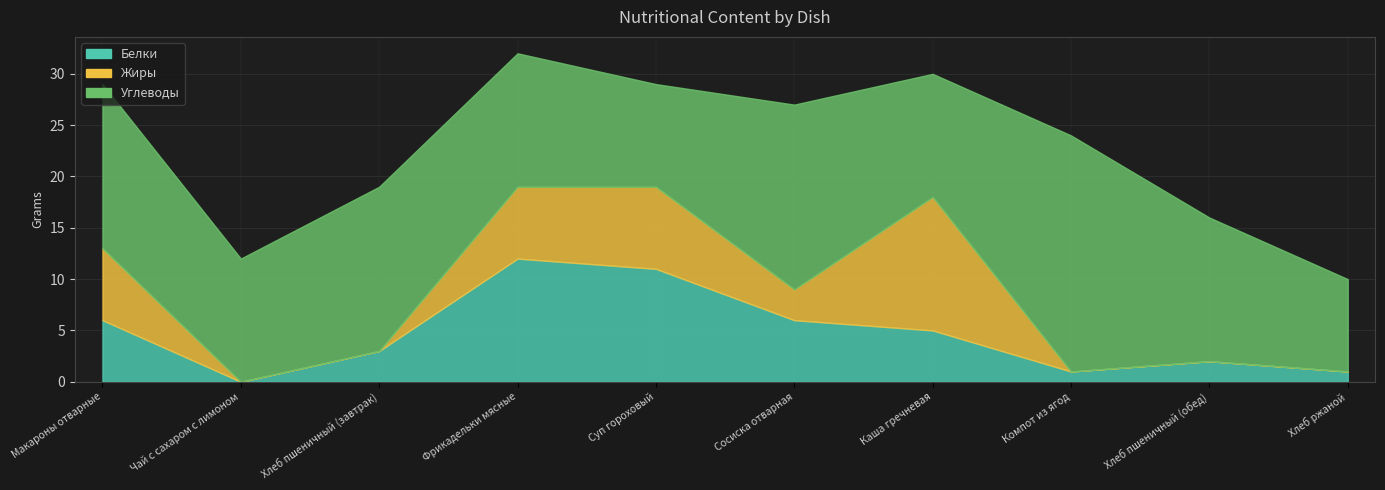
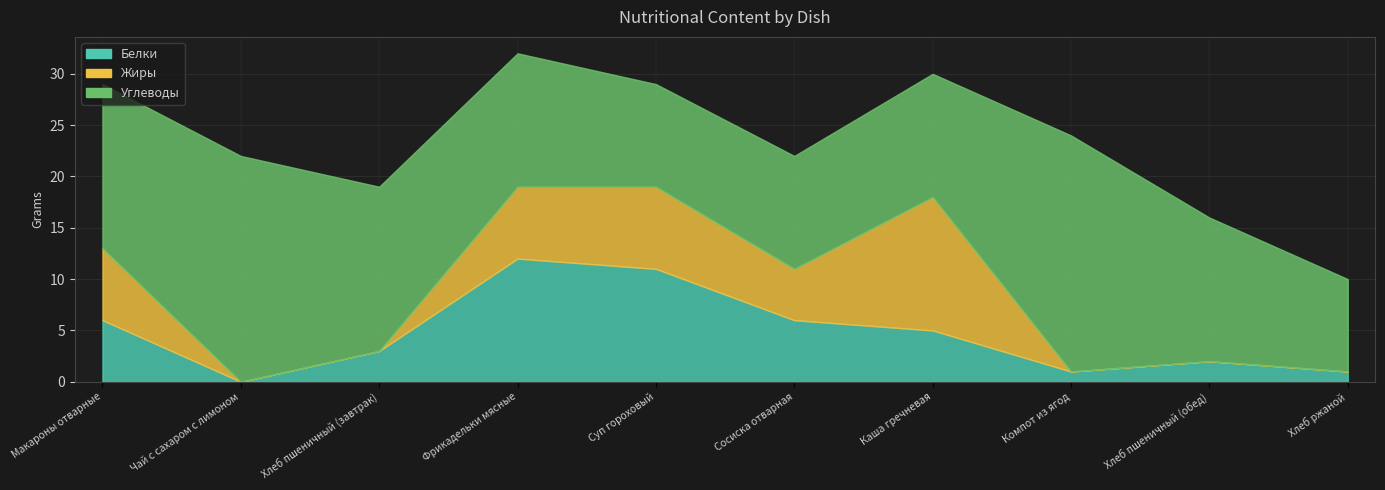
  {
    "Белки": {
      "Макароны отварные": 6,
      "Фрикадельки мясные": 12,
      "Суп гороховый": 11,
      "Сосиска отварная": 6,
      "Каша гречневая": 5
    },
    "Жиры": {
      "Макароны отварные": 7,
      "Фрикадельки мясные": 7,
      "Суп гороховый": 8,
-     "Сосиска отварная": 3,
+     "Сосиска отварная": 5,
      "Каша гречневая": 13
    },
    "Углеводы": {
-     "Чай с сахаром с лимоном": 12,
+     "Чай с сахаром с лимоном": 22,
      "Хлеб пшеничный (завтрак)": 16,
      "Фрикадельки мясные": 13,
      "Суп гороховый": 10,
-     "Сосиска отварная": 18,
+     "Сосиска отварная": 11,
      "Каша гречневая": 12,
      "Компот из ягод": 23,
      "Хлеб пшеничный (обед)": 14,
      "Хлеб ржаной": 9
    }
  }
